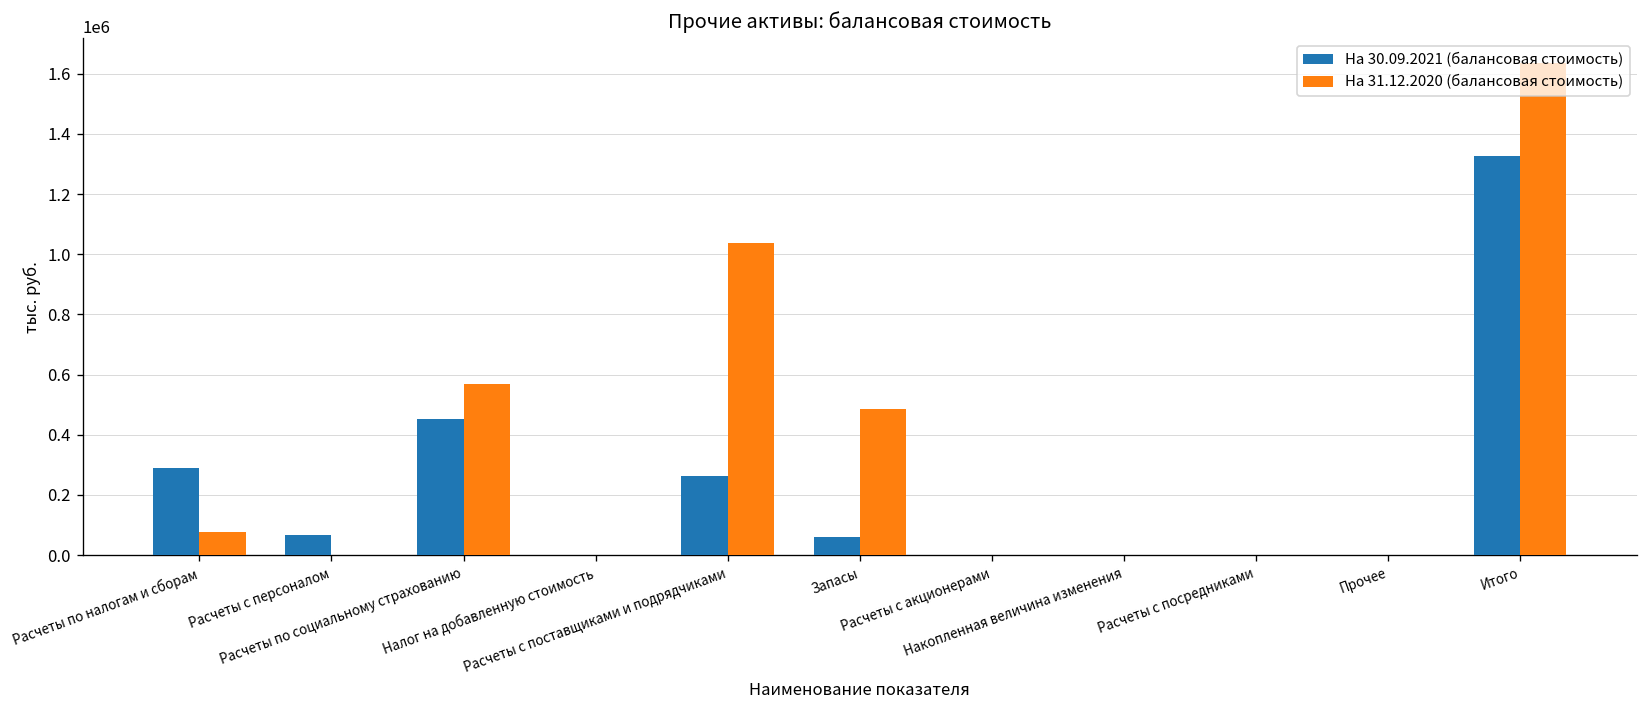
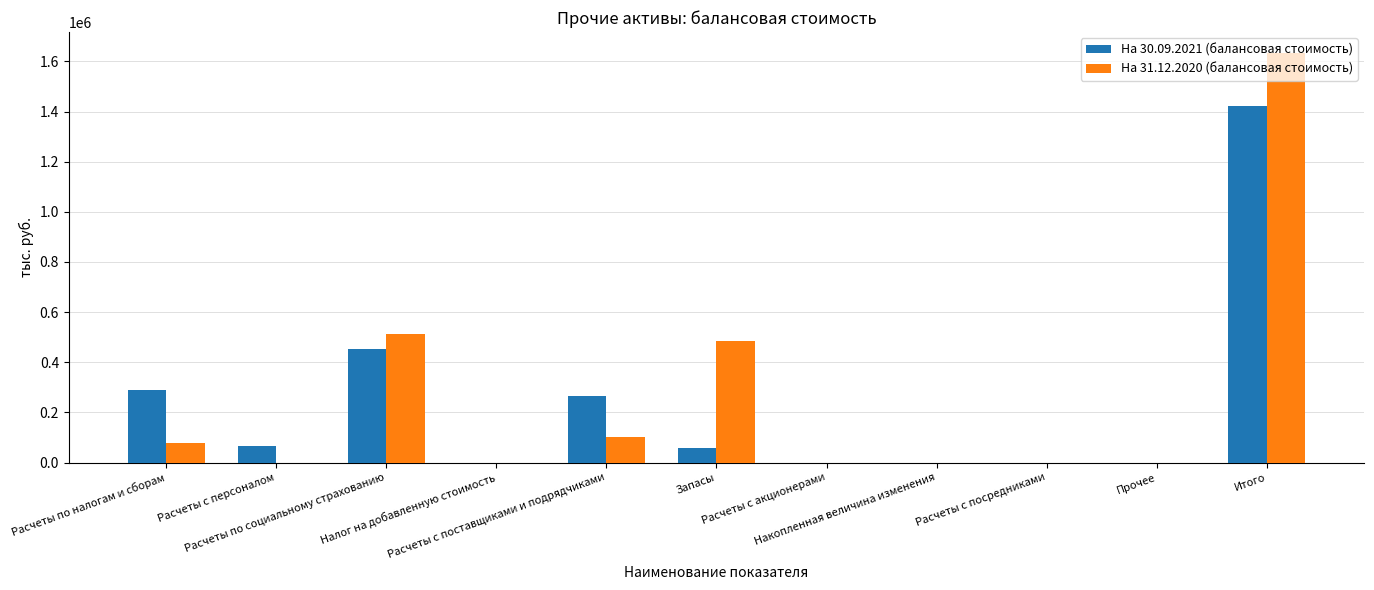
  {
    "На 30.09.2021 (балансовая стоимость)": {
      "Расчеты по налогам и сборам": 290000,
      "Расчеты с персоналом": 70000,
      "Расчеты по социальному страхованию": 450000,
      "Налог на добавленную стоимость": 0,
      "Расчеты с поставщиками и подрядчиками": 260000,
      "Запасы": 60000,
      "Расчеты с акционерами": 0,
      "Накопленная величина изменения": 0,
      "Расчеты с посредниками": 0,
      "Прочее": 0,
-     "Итого": 1330000
+     "Итого": 1420000
    },
    "На 31.12.2020 (балансовая стоимость)": {
      "Расчеты по налогам и сборам": 80000,
      "Расчеты с персоналом": 0,
-     "Расчеты по социальному страхованию": 570000,
+     "Расчеты по социальному страхованию": 510000,
      "Налог на добавленную стоимость": 0,
-     "Расчеты с поставщиками и подрядчиками": 1040000,
+     "Расчеты с поставщиками и подрядчиками": 100000,
      "Запасы": 490000,
      "Расчеты с акционерами": 0,
      "Накопленная величина изменения": 0,
      "Расчеты с посредниками": 0,
      "Прочее": 0
    }
  }
